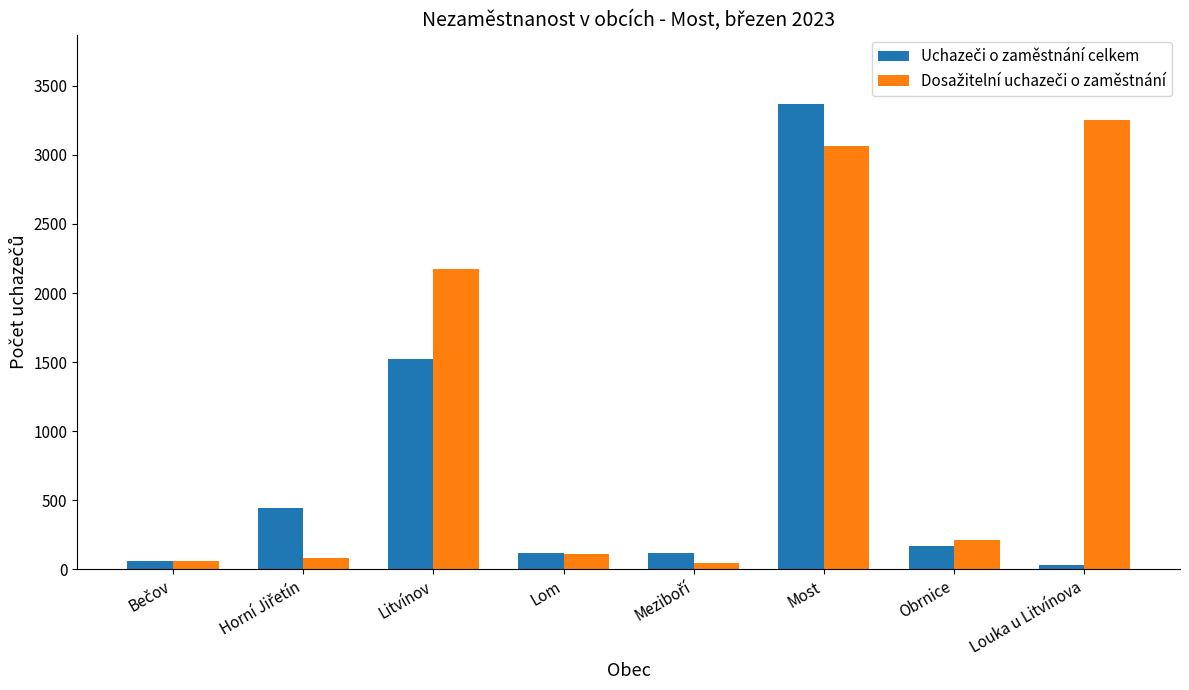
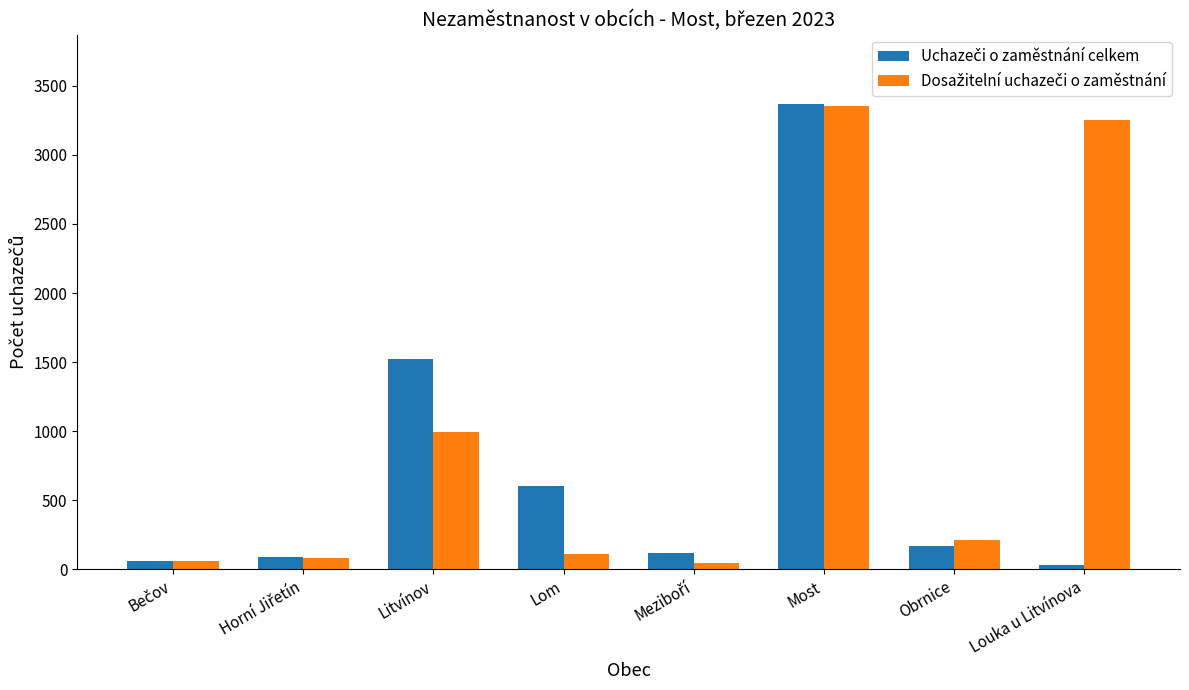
  {
    "Uchazeči o zaměstnání celkem": {
      "Bečov": 60,
-     "Horní Jiřetín": 450,
+     "Horní Jiřetín": 90,
      "Litvínov": 1520,
-     "Lom": 120,
+     "Lom": 600,
      "Meziboří": 120,
      "Most": 3370,
      "Obrnice": 170,
      "Louka u Litvínova": 30
    },
    "Dosažitelní uchazeči o zaměstnání": {
      "Bečov": 60,
      "Horní Jiřetín": 80,
-     "Litvínov": 2170,
+     "Litvínov": 990,
      "Lom": 110,
      "Meziboří": 40,
-     "Most": 3060,
+     "Most": 3350,
      "Obrnice": 210,
      "Louka u Litvínova": 3250
    }
  }
